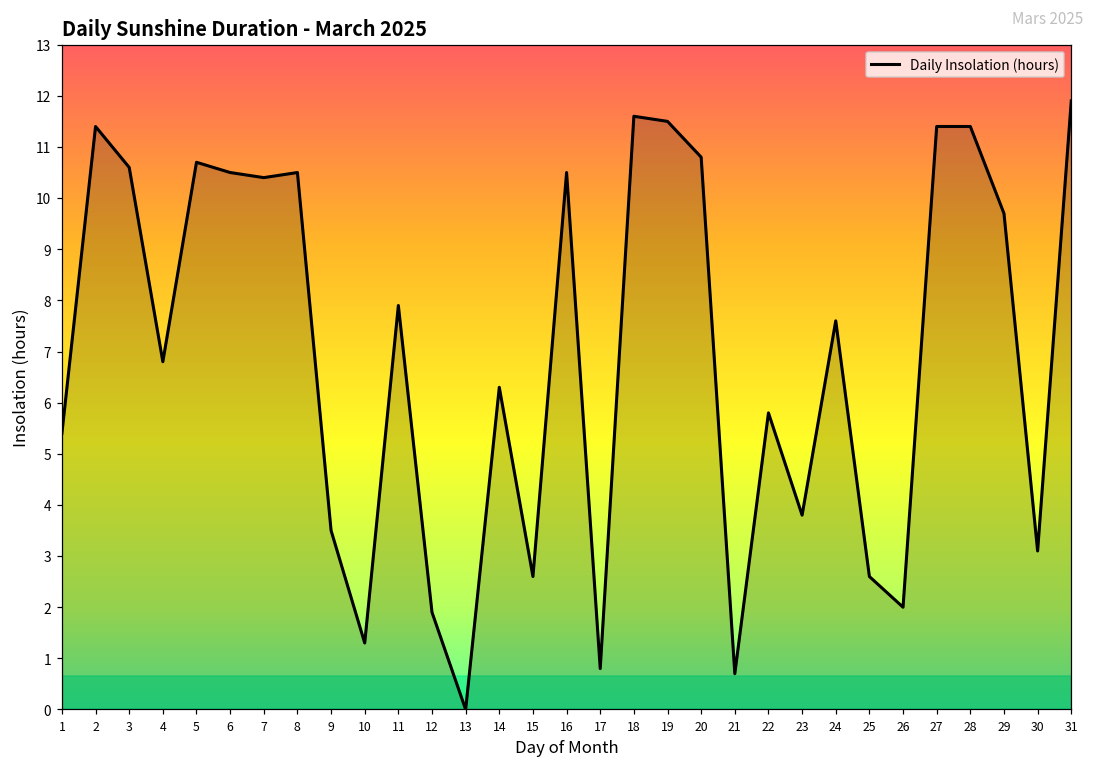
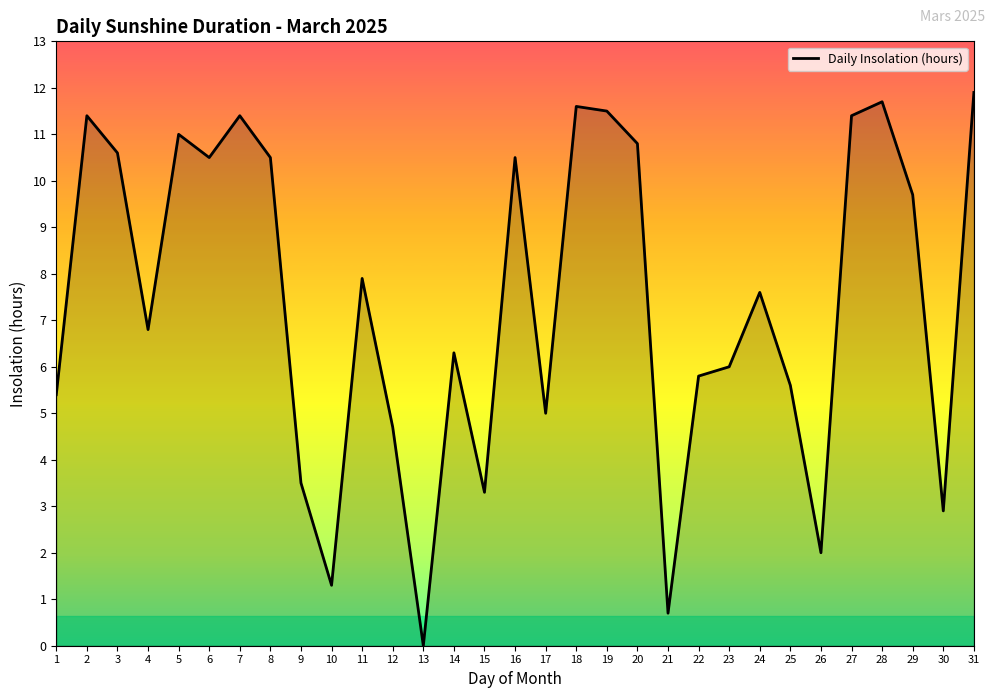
  {
    "1": 5.4,
    "2": 11.4,
    "3": 10.6,
    "4": 6.8,
-   "5": 10.7,
+   "5": 11.0,
    "6": 10.5,
-   "7": 10.4,
+   "7": 11.4,
    "8": 10.5,
    "9": 3.5,
    "10": 1.3,
    "11": 7.9,
-   "12": 1.9,
+   "12": 4.7,
    "14": 6.3,
-   "15": 2.6,
+   "15": 3.3,
    "16": 10.5,
-   "17": 0.8,
+   "17": 5.0,
    "18": 11.6,
    "19": 11.5,
    "20": 10.8,
    "21": 0.7,
    "22": 5.8,
-   "23": 3.8,
+   "23": 6.0,
    "24": 7.6,
-   "25": 2.6,
+   "25": 5.6,
    "26": 2.0,
    "27": 11.4,
-   "28": 11.4,
+   "28": 11.7,
    "29": 9.7,
-   "30": 3.1,
+   "30": 2.9,
    "31": 11.9
  }
